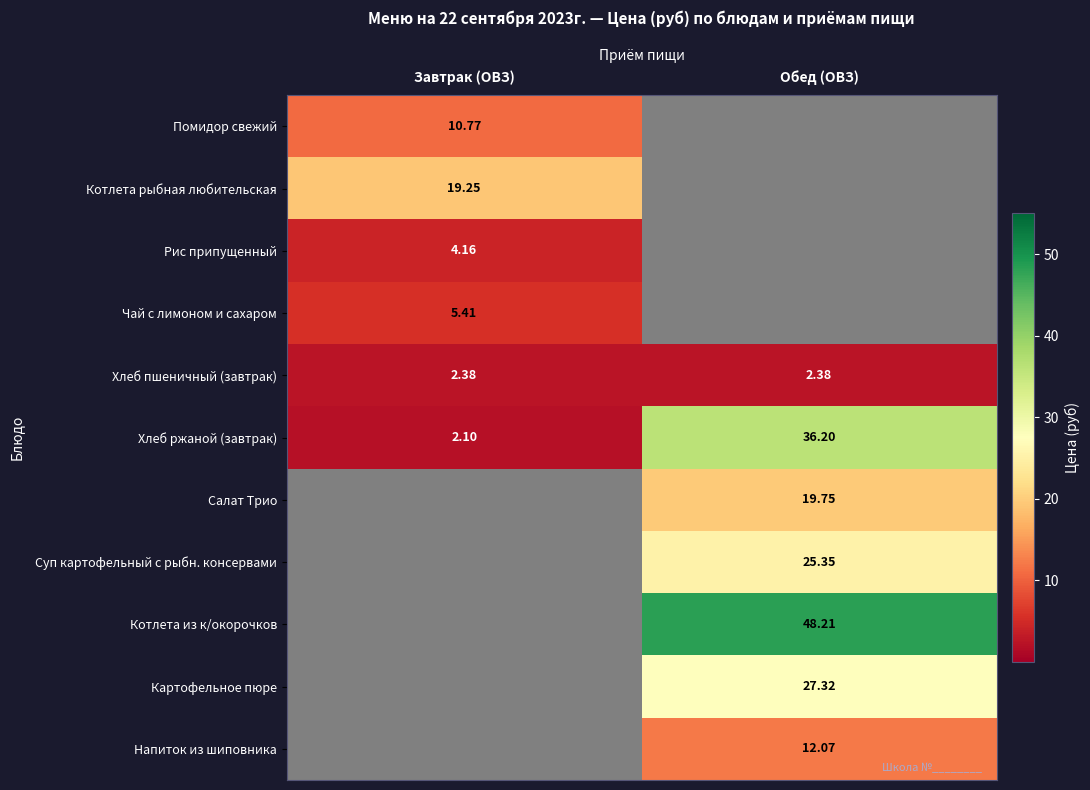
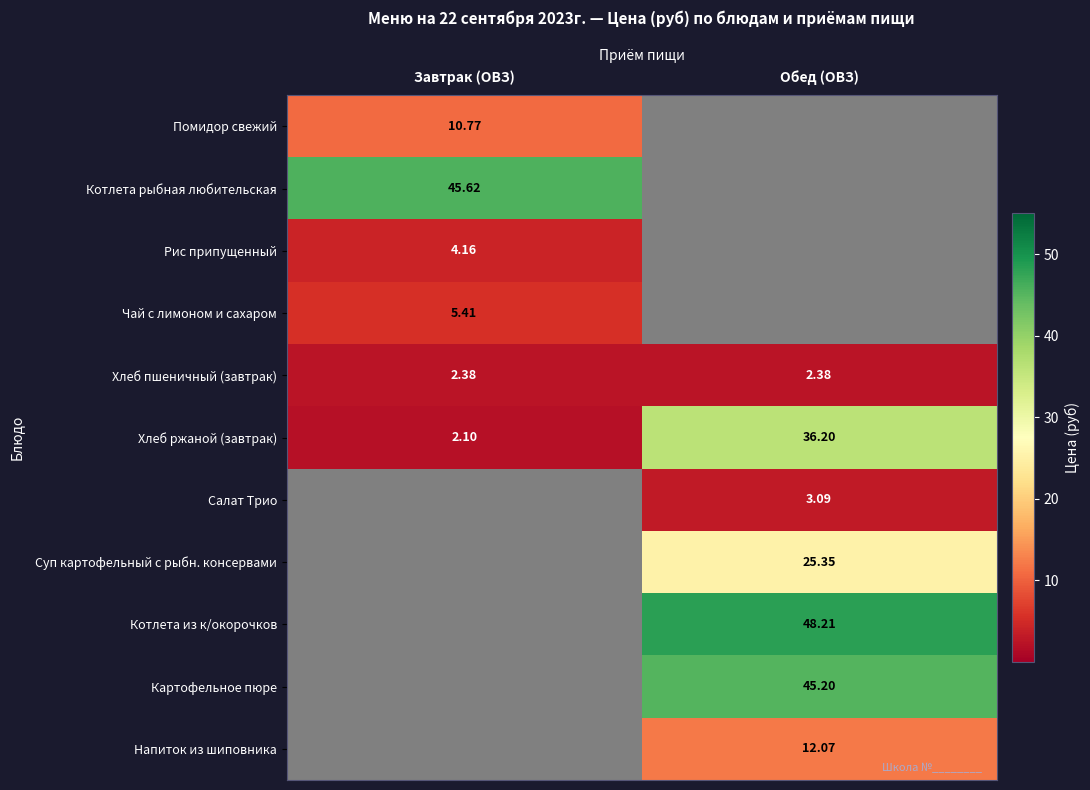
  {
    "Помидор свежий": {
      "Завтрак (ОВЗ)": 10.77
    },
    "Котлета рыбная любительская": {
-     "Завтрак (ОВЗ)": 19.25
+     "Завтрак (ОВЗ)": 45.62
    },
    "Рис припущенный": {
      "Завтрак (ОВЗ)": 4.16
    },
    "Чай с лимоном и сахаром": {
      "Завтрак (ОВЗ)": 5.41
    },
    "Хлеб пшеничный (завтрак)": {
      "Завтрак (ОВЗ)": 2.38,
      "Обед (ОВЗ)": 2.38
    },
    "Хлеб ржаной (завтрак)": {
      "Завтрак (ОВЗ)": 2.10,
      "Обед (ОВЗ)": 36.20
    },
    "Салат Трио": {
-     "Обед (ОВЗ)": 19.75
+     "Обед (ОВЗ)": 3.09
    },
    "Суп картофельный с рыбн. консервами": {
      "Обед (ОВЗ)": 25.35
    },
    "Котлета из к/окорочков": {
      "Обед (ОВЗ)": 48.21
    },
    "Картофельное пюре": {
-     "Обед (ОВЗ)": 27.32
+     "Обед (ОВЗ)": 45.20
    }
  }
